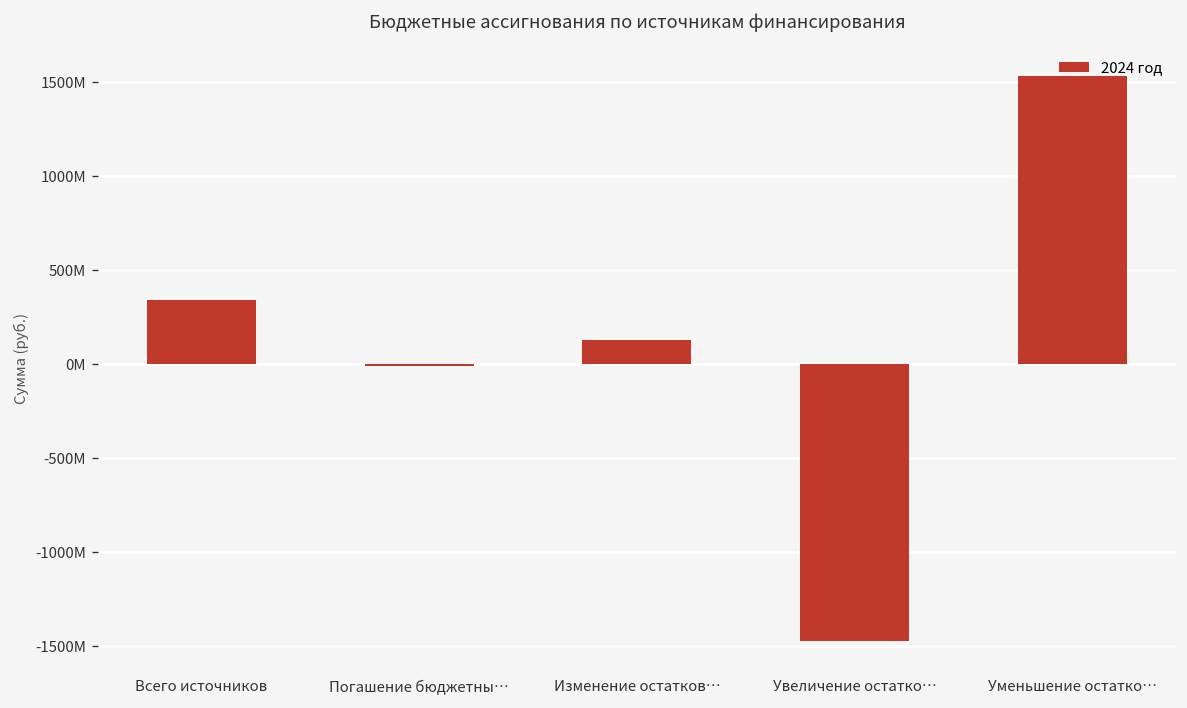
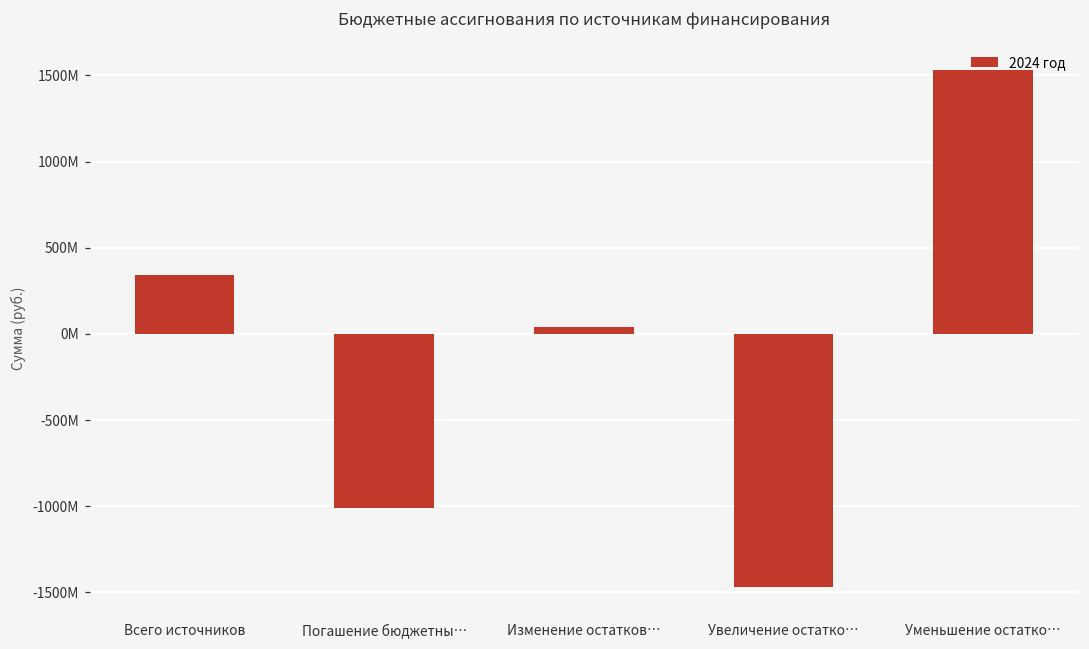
  {
    "Всего источников": 340000000,
-   "Погашение бюджетны…": -10000000,
-   "Изменение остатков…": 130000000,
+   "Погашение бюджетны…": -1010000000,
+   "Изменение остатков…": 40000000,
    "Увеличение остатко…": -1470000000,
    "Уменьшение остатко…": 1530000000
  }
